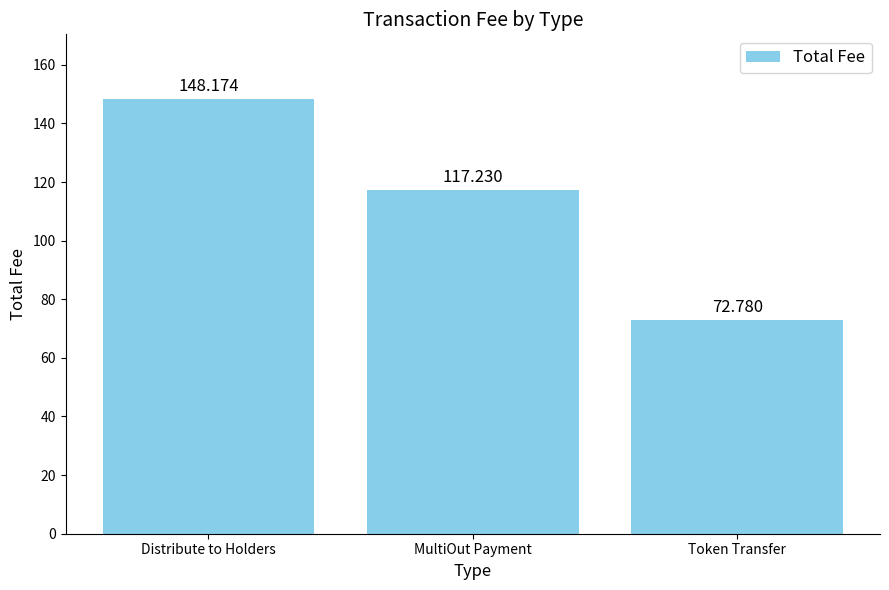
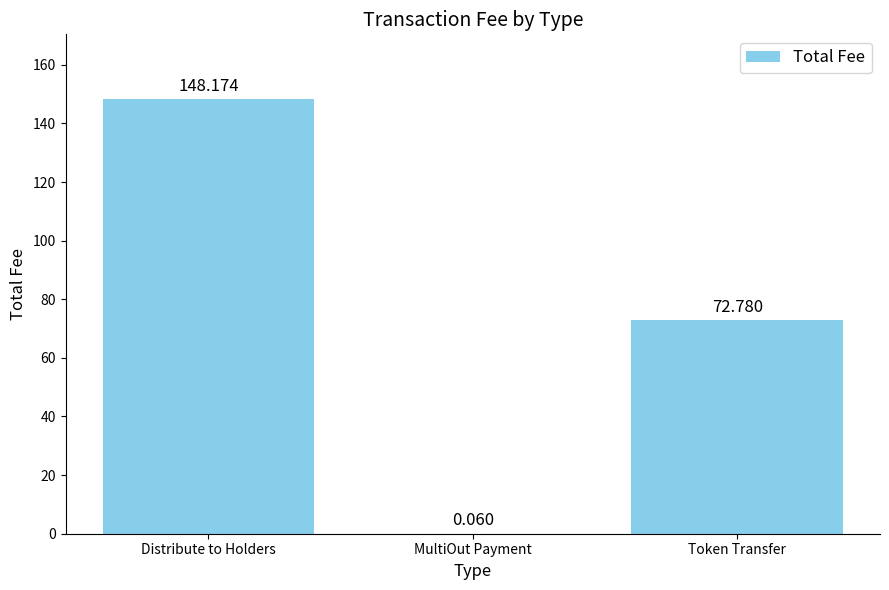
  {
    "Distribute to Holders": 148.174,
-   "MultiOut Payment": 117.230,
+   "MultiOut Payment": 0.060,
    "Token Transfer": 72.780
  }
